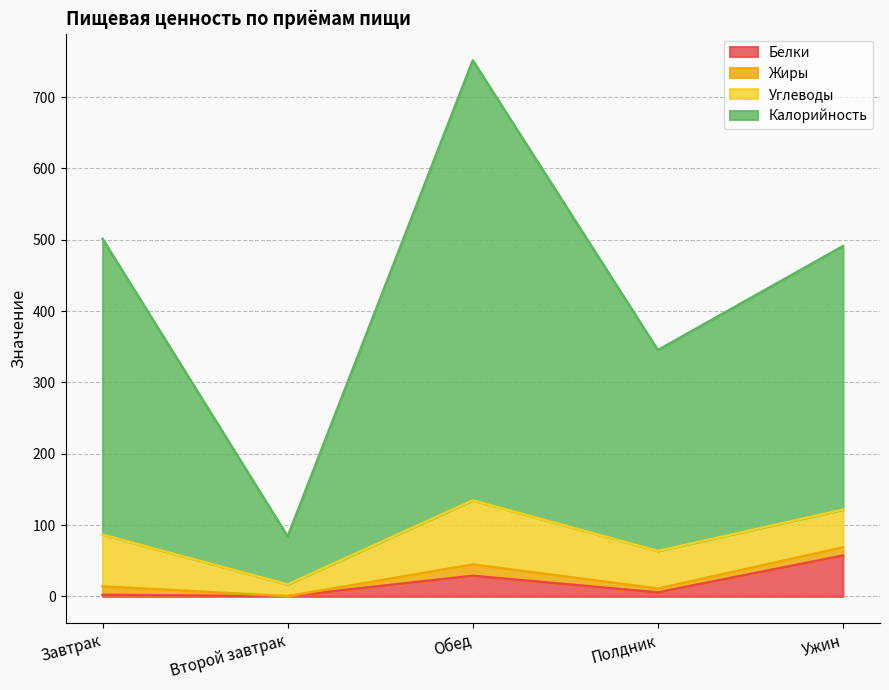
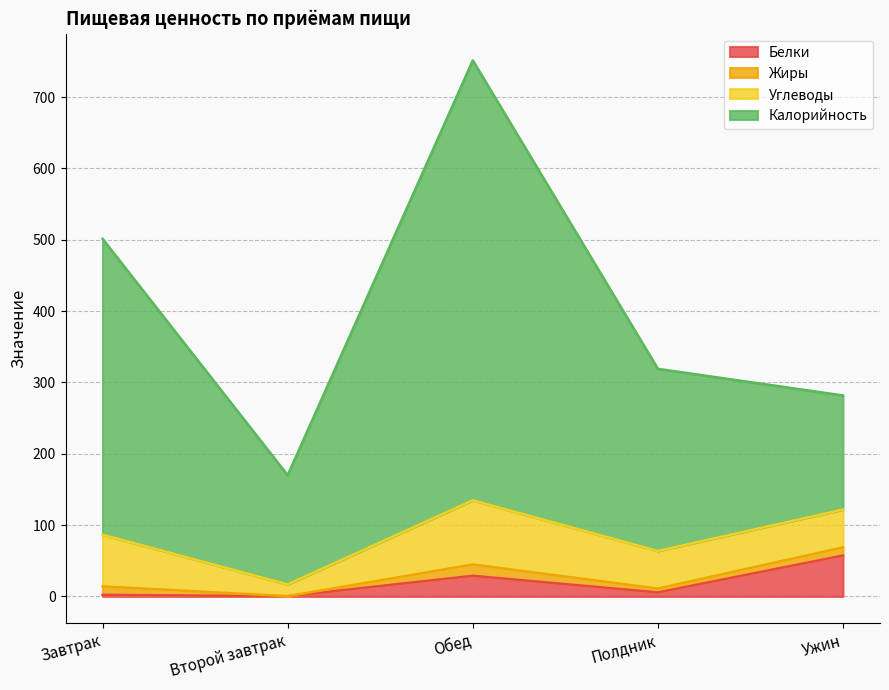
  {
    "Белки": {
      "Завтрак": 0,
      "Обед": 30,
      "Полдник": 10,
      "Ужин": 60
    },
    "Калорийность": {
      "Завтрак": 410,
-     "Второй завтрак": 70,
+     "Второй завтрак": 150,
      "Обед": 620,
-     "Полдник": 280,
-     "Ужин": 370
+     "Полдник": 260,
+     "Ужин": 160
    }
  }
